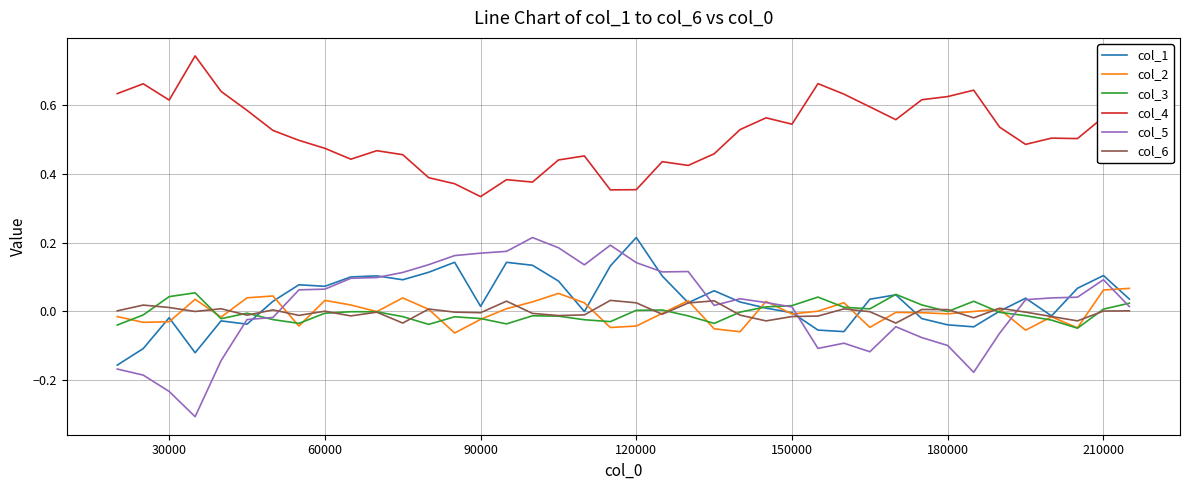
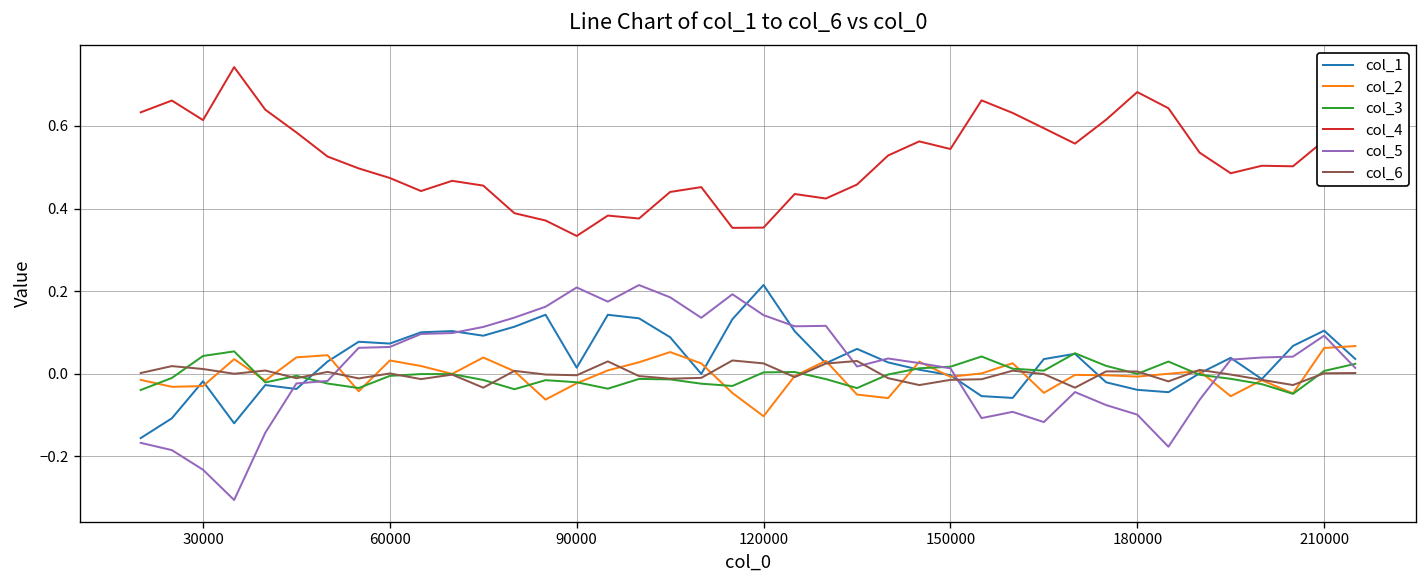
  {
    "col_1": {
      "30000": -0.02,
      "60000": 0.07,
      "90000": 0.01,
      "120000": 0.21,
      "180000": -0.04,
      "210000": 0.10
    },
    "col_2": {
      "30000": -0.03,
      "60000": 0.03,
-     "120000": -0.04,
+     "120000": -0.10,
      "210000": 0.06
    },
    "col_3": {
      "30000": 0.04,
      "120000": 0.00
    },
    "col_4": {
      "30000": 0.61,
      "60000": 0.47,
      "90000": 0.33,
      "120000": 0.35,
      "150000": 0.54,
-     "180000": 0.62
+     "180000": 0.68
    },
    "col_5": {
      "30000": -0.23,
      "60000": 0.06,
-     "90000": 0.17,
+     "90000": 0.21,
      "120000": 0.14,
      "180000": -0.10,
      "210000": 0.09
    },
    "col_6": {
      "30000": 0.01,
      "90000": 0.00,
      "120000": 0.03,
      "150000": -0.01
    }
  }
